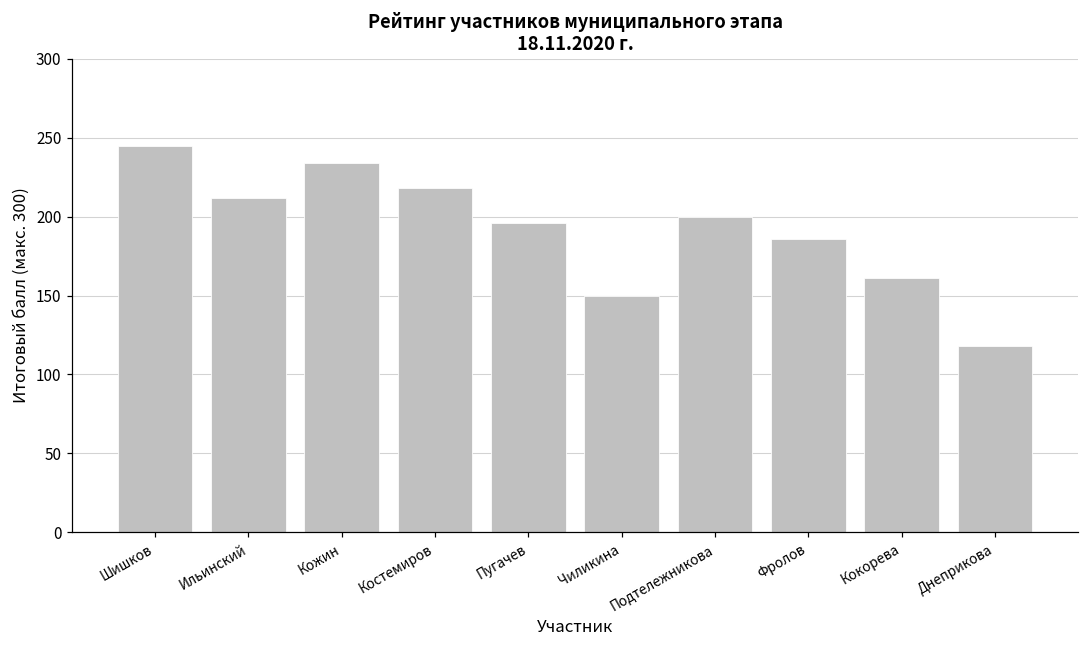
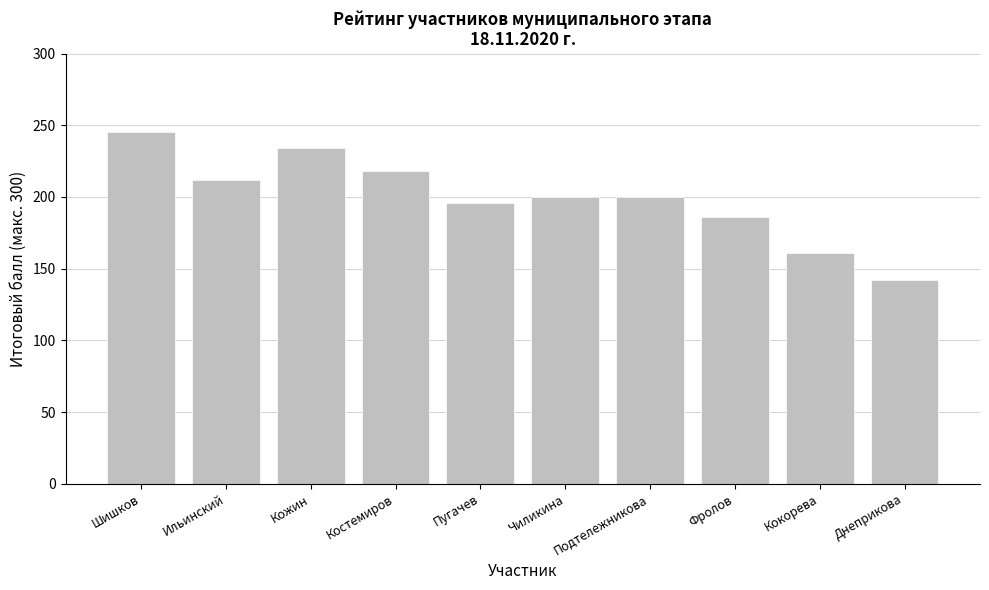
  {
    "Шишков": 245,
    "Ильинский": 212,
    "Кожин": 234,
    "Костемиров": 218,
    "Пугачев": 196,
-   "Чиликина": 150,
+   "Чиликина": 200,
    "Подтележникова": 200,
    "Фролов": 186,
    "Кокорева": 161,
-   "Днеприкова": 118
+   "Днеприкова": 142
  }
